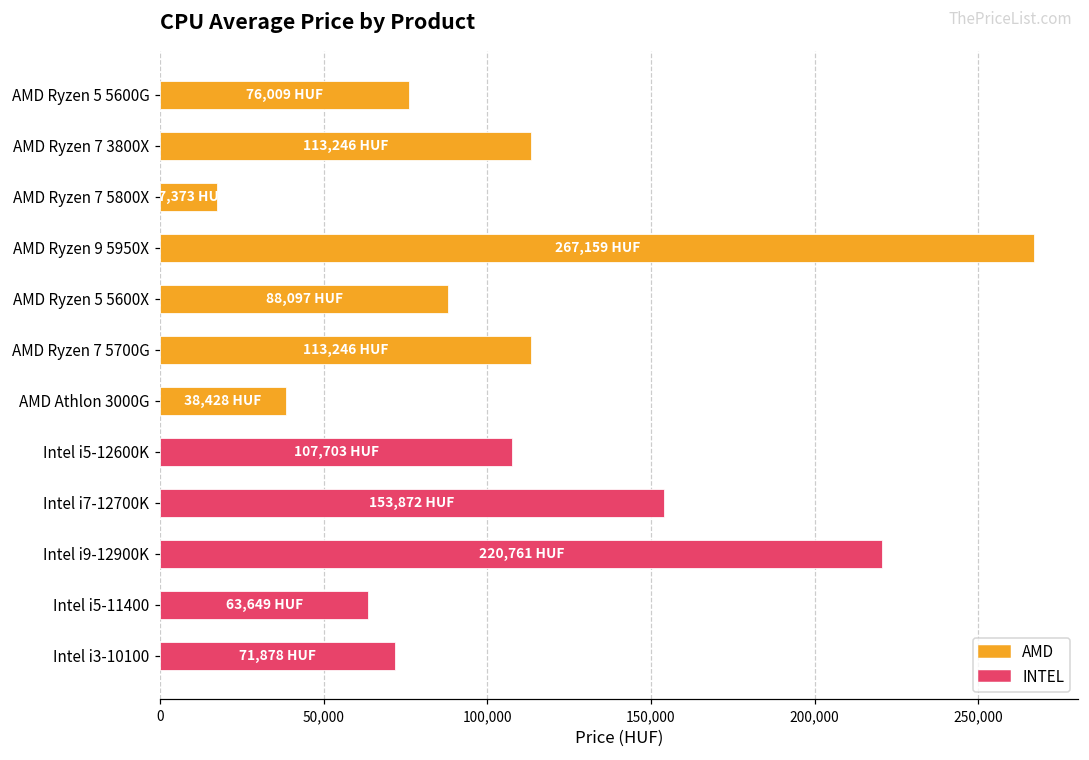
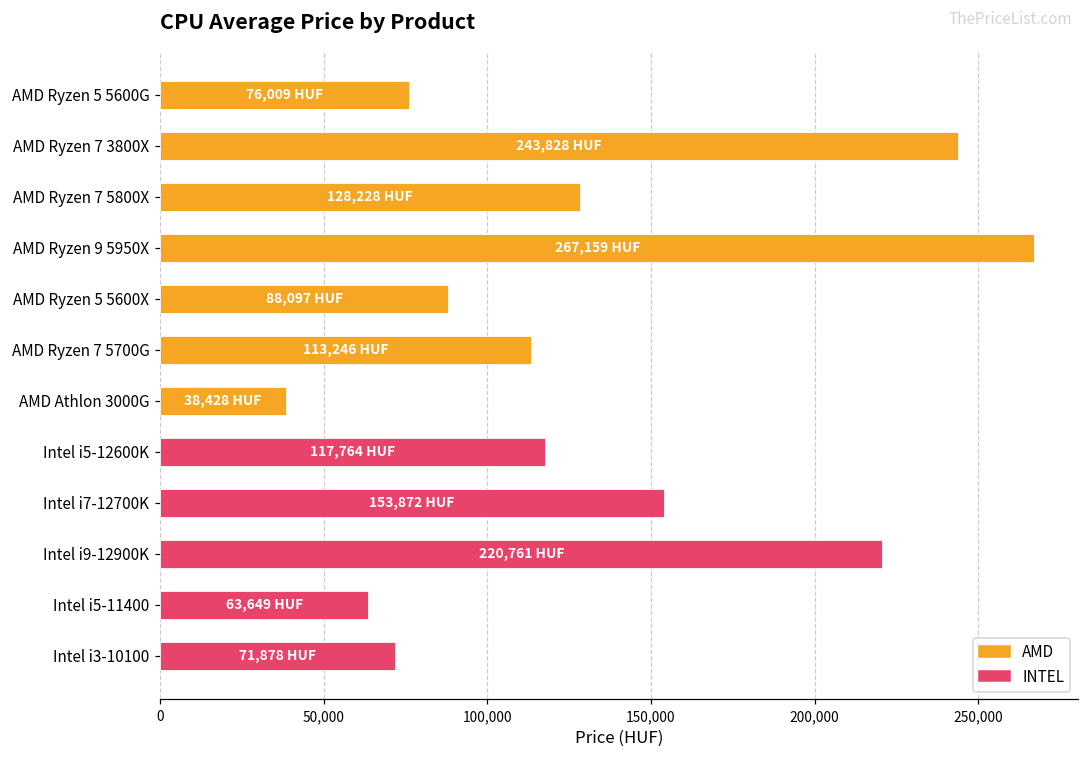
  {
    "AMD Ryzen 5 5600G": "76,009",
-   "AMD Ryzen 7 3800X": "113,246",
-   "AMD Ryzen 7 5800X": "17,373",
+   "AMD Ryzen 7 3800X": "243,828",
+   "AMD Ryzen 7 5800X": "128,228",
    "AMD Ryzen 9 5950X": "267,159",
    "AMD Ryzen 5 5600X": "88,097",
    "AMD Ryzen 7 5700G": "113,246",
    "AMD Athlon 3000G": "38,428",
-   "Intel i5-12600K": "107,703",
+   "Intel i5-12600K": "117,764",
    "Intel i7-12700K": "153,872",
    "Intel i9-12900K": "220,761",
    "Intel i5-11400": "63,649",
    "Intel i3-10100": "71,878"
  }
